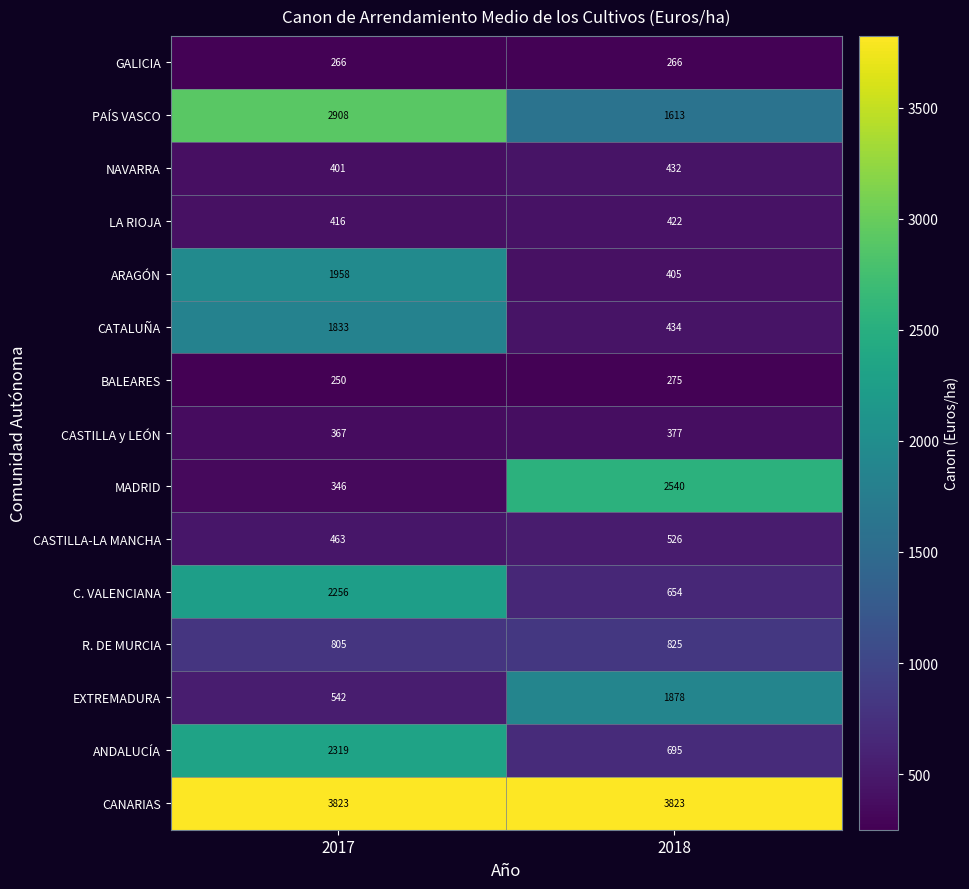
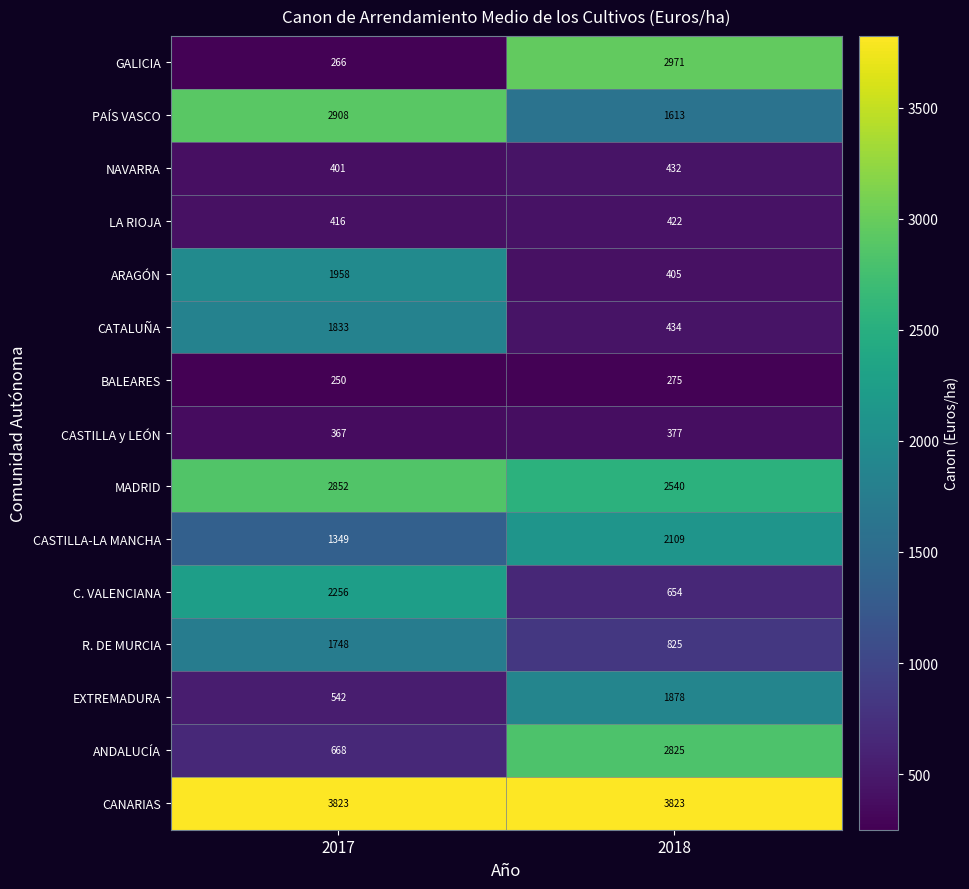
  {
    "GALICIA": {
      "2017": 266,
-     "2018": 266
+     "2018": 2971
    },
    "PAÍS VASCO": {
      "2017": 2908,
      "2018": 1613
    },
    "NAVARRA": {
      "2017": 401,
      "2018": 432
    },
    "LA RIOJA": {
      "2017": 416,
      "2018": 422
    },
    "ARAGÓN": {
      "2017": 1958,
      "2018": 405
    },
    "CATALUÑA": {
      "2017": 1833,
      "2018": 434
    },
    "BALEARES": {
      "2017": 250,
      "2018": 275
    },
    "CASTILLA y LEÓN": {
      "2017": 367,
      "2018": 377
    },
    "MADRID": {
-     "2017": 346,
+     "2017": 2852,
      "2018": 2540
    },
    "CASTILLA-LA MANCHA": {
-     "2017": 463,
-     "2018": 526
+     "2017": 1349,
+     "2018": 2109
    },
    "C. VALENCIANA": {
      "2017": 2256,
      "2018": 654
    },
    "R. DE MURCIA": {
-     "2017": 805,
+     "2017": 1748,
      "2018": 825
    },
    "EXTREMADURA": {
      "2017": 542,
      "2018": 1878
    },
    "ANDALUCÍA": {
-     "2017": 2319,
-     "2018": 695
+     "2017": 668,
+     "2018": 2825
    },
    "CANARIAS": {
      "2017": 3823,
      "2018": 3823
    }
  }
